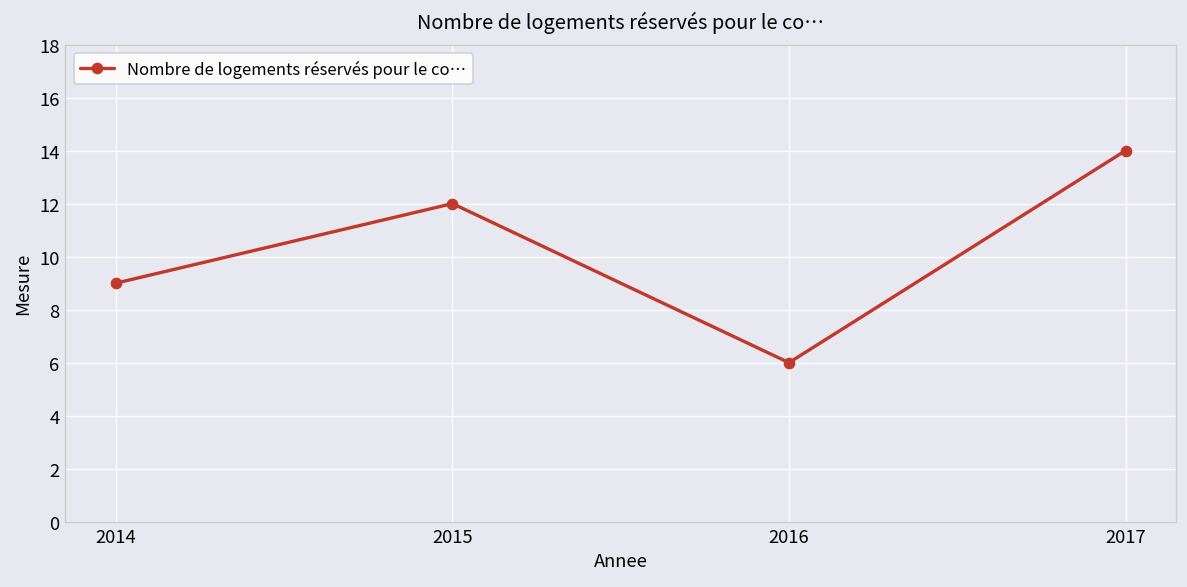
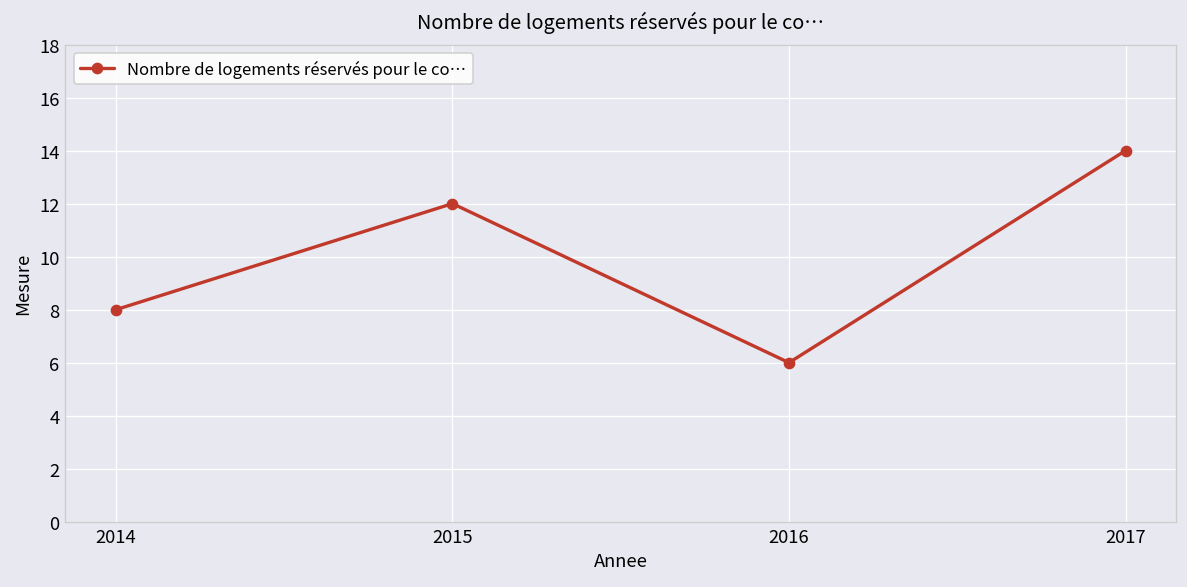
  {
-   "2014": 9,
+   "2014": 8,
    "2015": 12,
    "2016": 6,
    "2017": 14
  }
